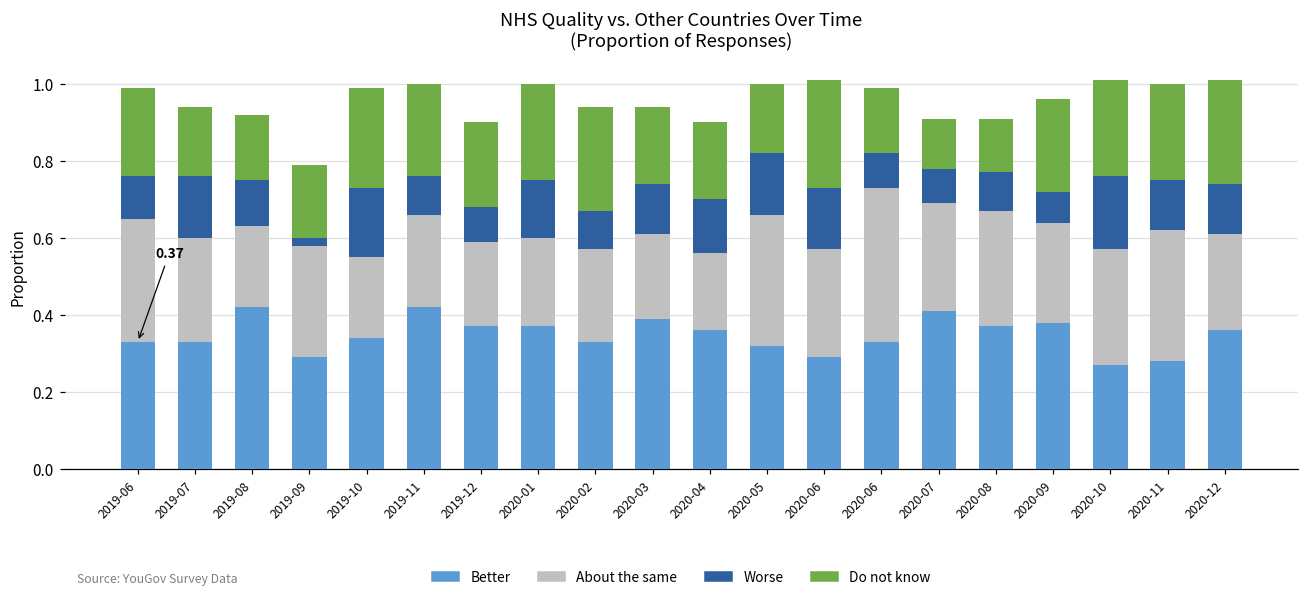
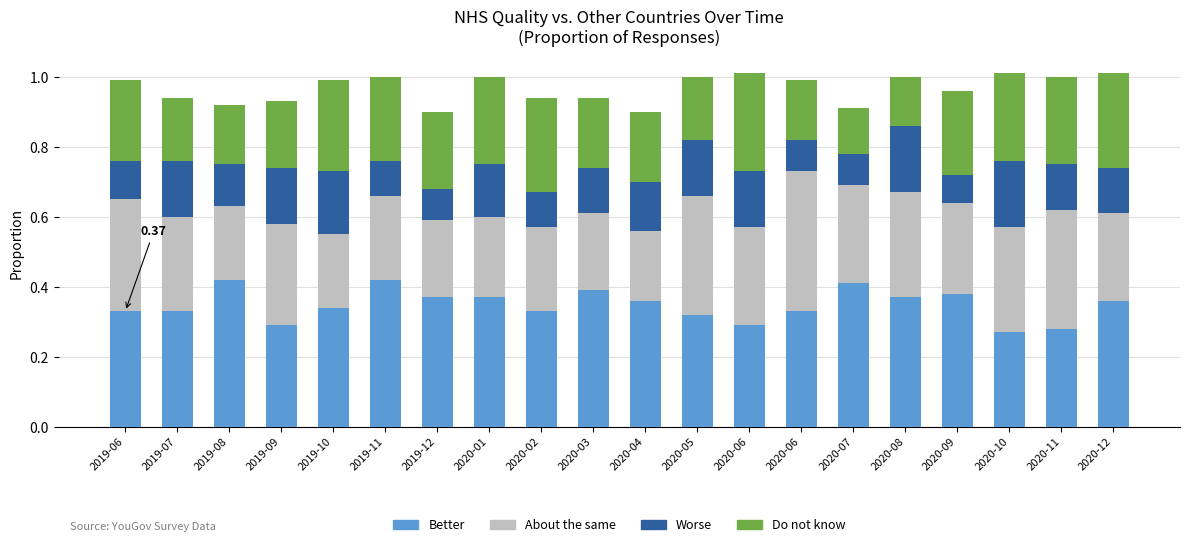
  {
    "Better": {
      "2019-07": 0.33,
      "2019-08": 0.42,
      "2019-09": 0.29,
      "2019-10": 0.34,
      "2019-11": 0.42,
      "2019-12": 0.37,
      "2020-01": 0.37,
      "2020-02": 0.33,
      "2020-03": 0.39,
      "2020-04": 0.36,
      "2020-05": 0.32,
      "2020-07": 0.41,
      "2020-08": 0.37,
      "2020-09": 0.38,
      "2020-10": 0.27,
      "2020-11": 0.28,
      "2020-12": 0.36
    },
    "About the same": {
      "2019-06": 0.32,
      "2019-07": 0.27,
      "2019-08": 0.21,
      "2019-09": 0.29,
      "2019-10": 0.21,
      "2019-11": 0.24,
      "2019-12": 0.22,
      "2020-01": 0.23,
      "2020-02": 0.24,
      "2020-03": 0.22,
      "2020-04": 0.20,
      "2020-05": 0.34,
      "2020-07": 0.28,
      "2020-08": 0.30,
      "2020-09": 0.26,
      "2020-10": 0.30,
      "2020-11": 0.34,
      "2020-12": 0.25
    },
    "Worse": {
      "2019-06": 0.11,
      "2019-07": 0.16,
      "2019-08": 0.12,
-     "2019-09": 0.02,
+     "2019-09": 0.16,
      "2019-10": 0.18,
      "2019-11": 0.10,
      "2019-12": 0.09,
      "2020-01": 0.15,
      "2020-02": 0.10,
      "2020-03": 0.13,
      "2020-04": 0.14,
      "2020-05": 0.16,
      "2020-07": 0.09,
-     "2020-08": 0.10,
+     "2020-08": 0.19,
      "2020-09": 0.08,
      "2020-10": 0.19,
      "2020-11": 0.13,
      "2020-12": 0.13
    },
    "Do not know": {
      "2019-06": 0.23,
      "2019-07": 0.18,
      "2019-08": 0.17,
      "2019-09": 0.19,
      "2019-10": 0.26,
      "2019-11": 0.24,
      "2019-12": 0.22,
      "2020-01": 0.25,
      "2020-02": 0.27,
      "2020-03": 0.20,
      "2020-04": 0.20,
      "2020-05": 0.18,
      "2020-07": 0.13,
      "2020-08": 0.14,
      "2020-09": 0.24,
      "2020-10": 0.25,
      "2020-11": 0.25,
      "2020-12": 0.27
    }
  }
